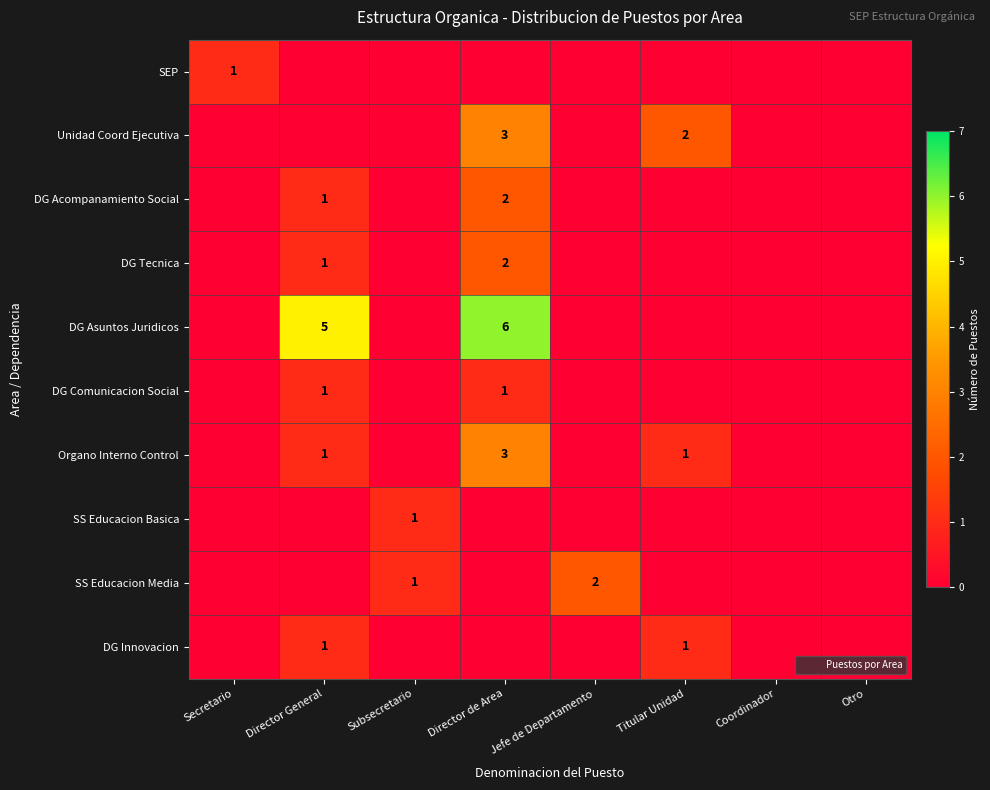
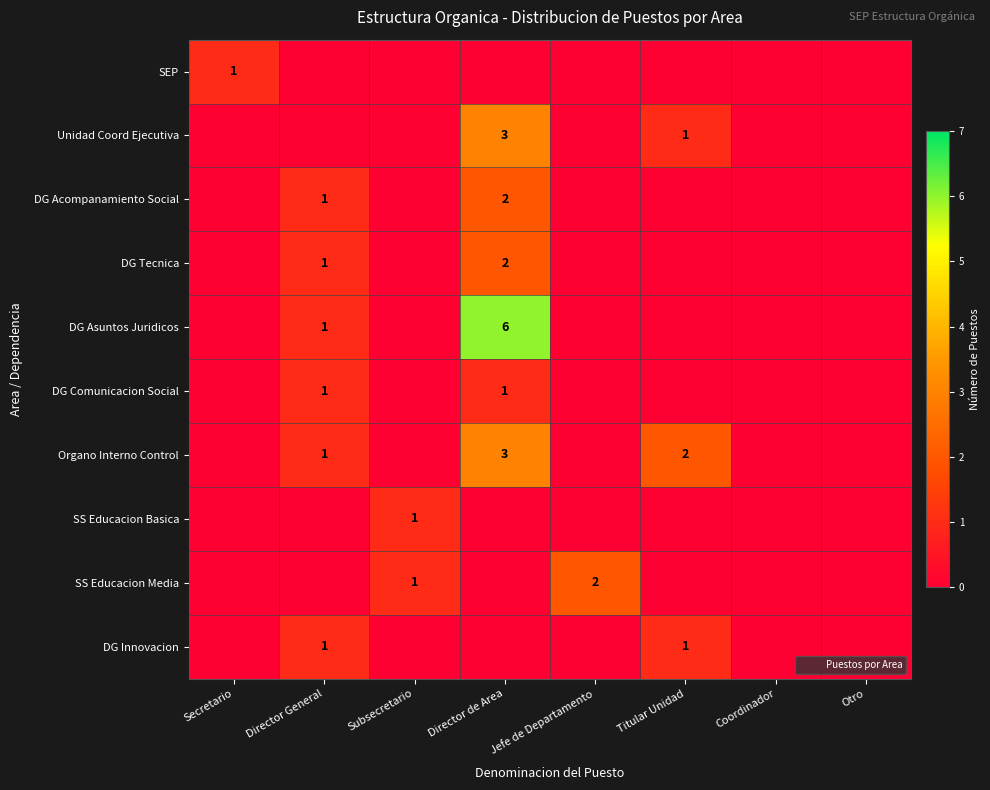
  {
    "SEP": {
      "Secretario": 1
    },
    "Unidad Coord Ejecutiva": {
      "Director de Area": 3,
-     "Titular Unidad": 2
+     "Titular Unidad": 1
    },
    "DG Acompanamiento Social": {
      "Director General": 1,
      "Director de Area": 2
    },
    "DG Tecnica": {
      "Director General": 1,
      "Director de Area": 2
    },
    "DG Asuntos Juridicos": {
-     "Director General": 5,
+     "Director General": 1,
      "Director de Area": 6
    },
    "DG Comunicacion Social": {
      "Director General": 1,
      "Director de Area": 1
    },
    "Organo Interno Control": {
      "Director General": 1,
      "Director de Area": 3,
-     "Titular Unidad": 1
+     "Titular Unidad": 2
    },
    "SS Educacion Basica": {
      "Subsecretario": 1
    },
    "SS Educacion Media": {
      "Subsecretario": 1,
      "Jefe de Departamento": 2
    },
    "DG Innovacion": {
      "Director General": 1,
      "Titular Unidad": 1
    }
  }
